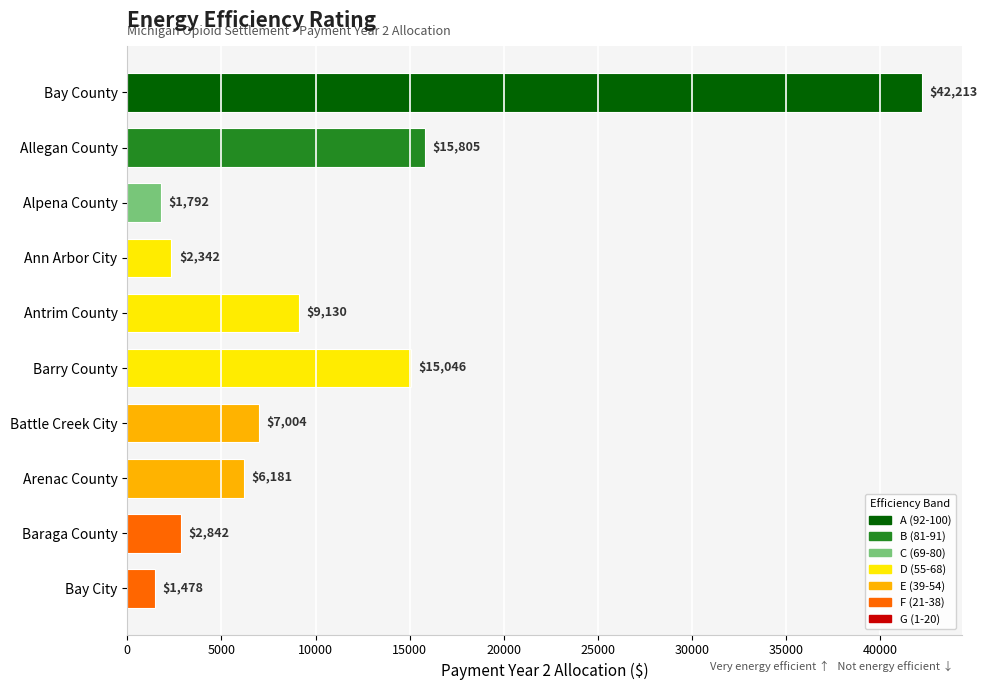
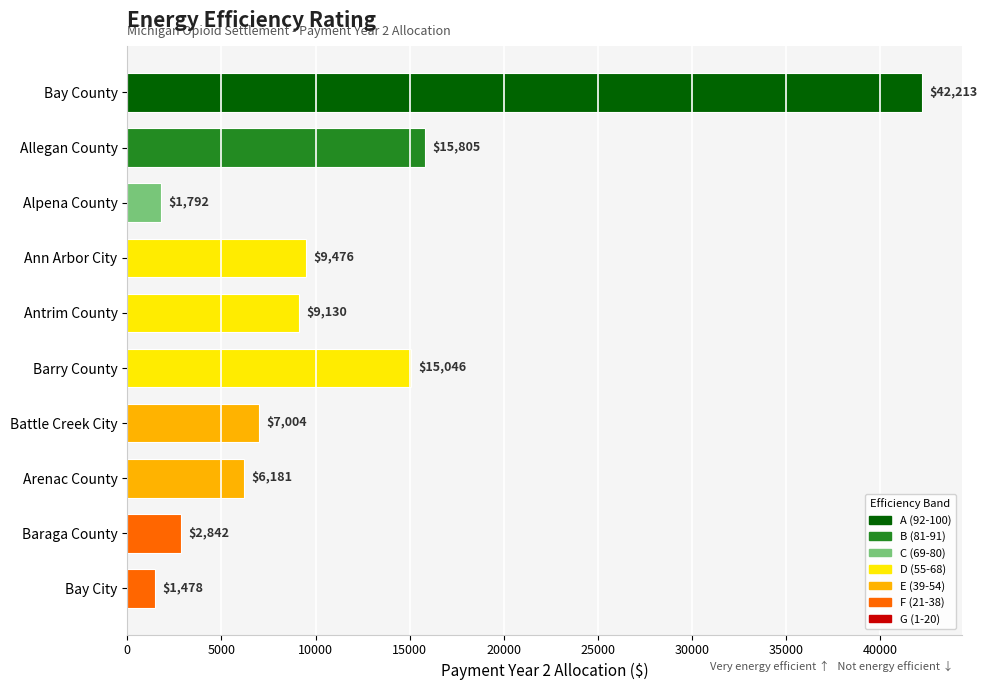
  {
    "Bay County": "$42,213",
    "Allegan County": "$15,805",
    "Alpena County": "$1,792",
-   "Ann Arbor City": "$2,342",
+   "Ann Arbor City": "$9,476",
    "Antrim County": "$9,130",
    "Barry County": "$15,046",
    "Battle Creek City": "$7,004",
    "Arenac County": "$6,181",
    "Baraga County": "$2,842",
    "Bay City": "$1,478"
  }
